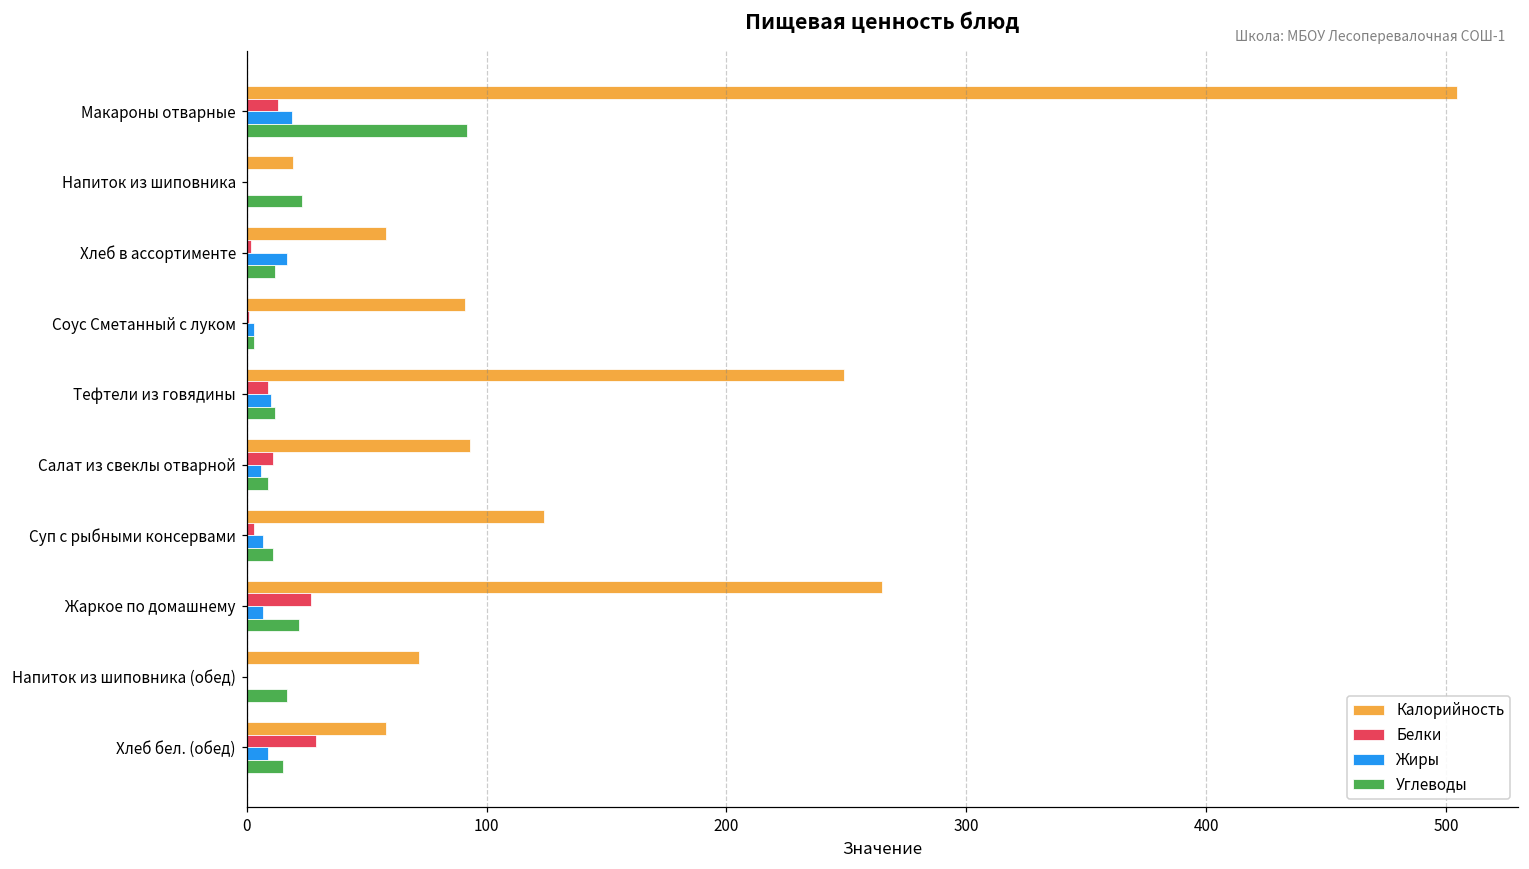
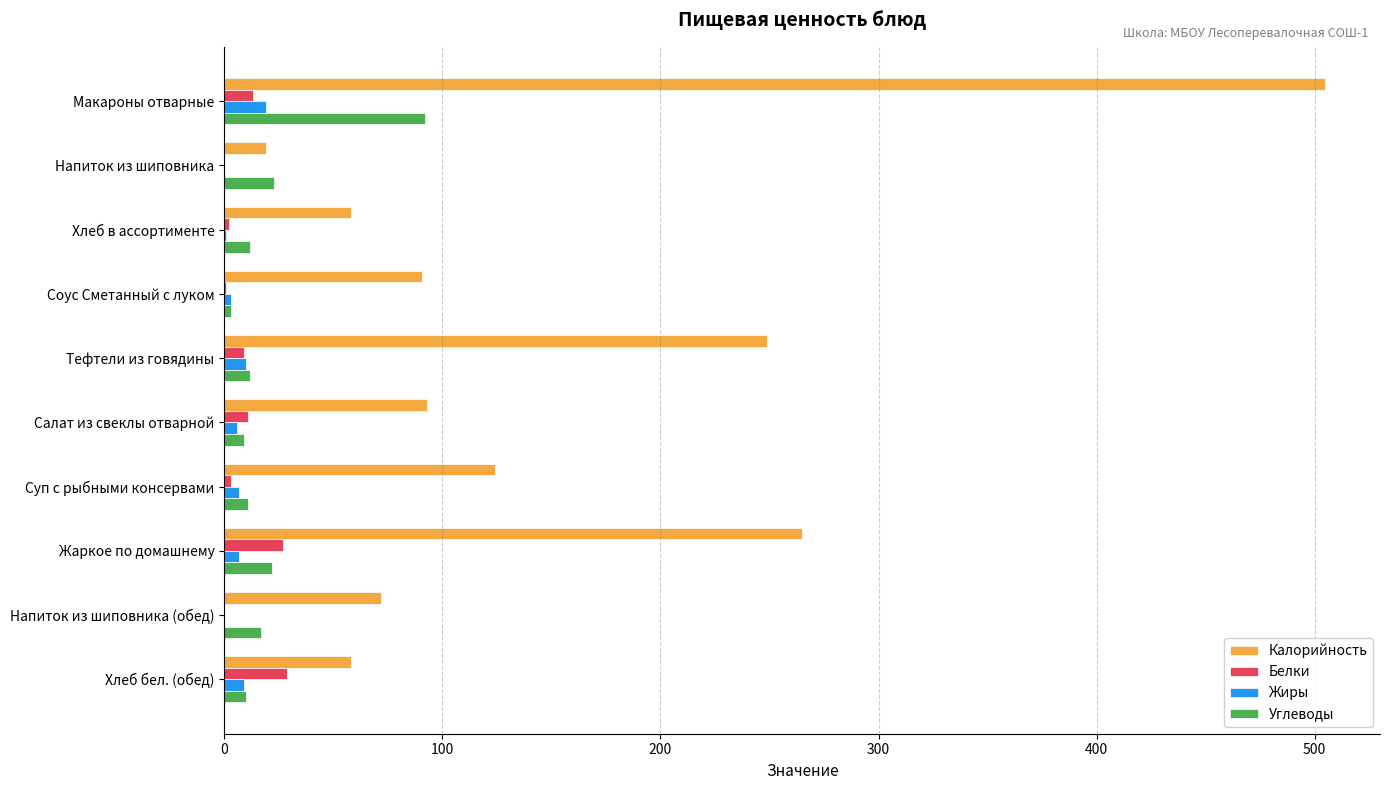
  {
    "Калорийность": {
      "Макароны отварные": 505,
      "Напиток из шиповника": 19,
      "Хлеб в ассортименте": 58,
      "Соус Сметанный с луком": 91,
      "Тефтели из говядины": 249,
      "Салат из свеклы отварной": 93,
      "Суп с рыбными консервами": 124,
      "Жаркое по домашнему": 265,
      "Напиток из шиповника (обед)": 72,
      "Хлеб бел. (обед)": 58
    },
    "Белки": {
      "Макароны отварные": 13,
      "Напиток из шиповника": 0,
      "Хлеб в ассортименте": 2,
      "Тефтели из говядины": 9,
      "Салат из свеклы отварной": 11,
      "Суп с рыбными консервами": 3,
      "Жаркое по домашнему": 27,
      "Напиток из шиповника (обед)": 0,
      "Хлеб бел. (обед)": 29
    },
    "Жиры": {
      "Макароны отварные": 19,
      "Напиток из шиповника": 0,
-     "Хлеб в ассортименте": 17,
+     "Хлеб в ассортименте": 1,
      "Соус Сметанный с луком": 3,
      "Тефтели из говядины": 10,
      "Салат из свеклы отварной": 6,
      "Суп с рыбными консервами": 7,
      "Жаркое по домашнему": 7,
      "Напиток из шиповника (обед)": 0,
      "Хлеб бел. (обед)": 9
    },
    "Углеводы": {
      "Макароны отварные": 92,
      "Напиток из шиповника": 23,
      "Хлеб в ассортименте": 12,
      "Соус Сметанный с луком": 3,
      "Тефтели из говядины": 12,
      "Салат из свеклы отварной": 9,
      "Суп с рыбными консервами": 11,
      "Жаркое по домашнему": 22,
      "Напиток из шиповника (обед)": 17,
-     "Хлеб бел. (обед)": 15
+     "Хлеб бел. (обед)": 10
    }
  }
